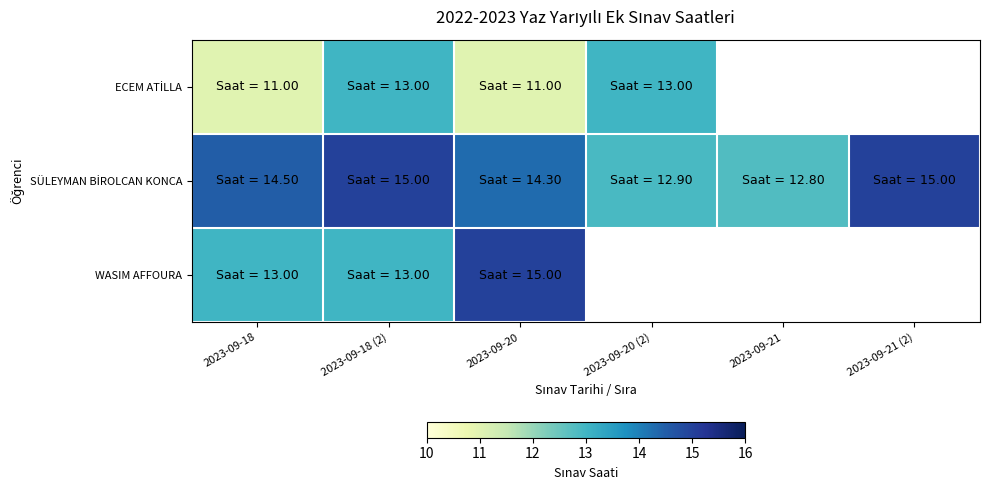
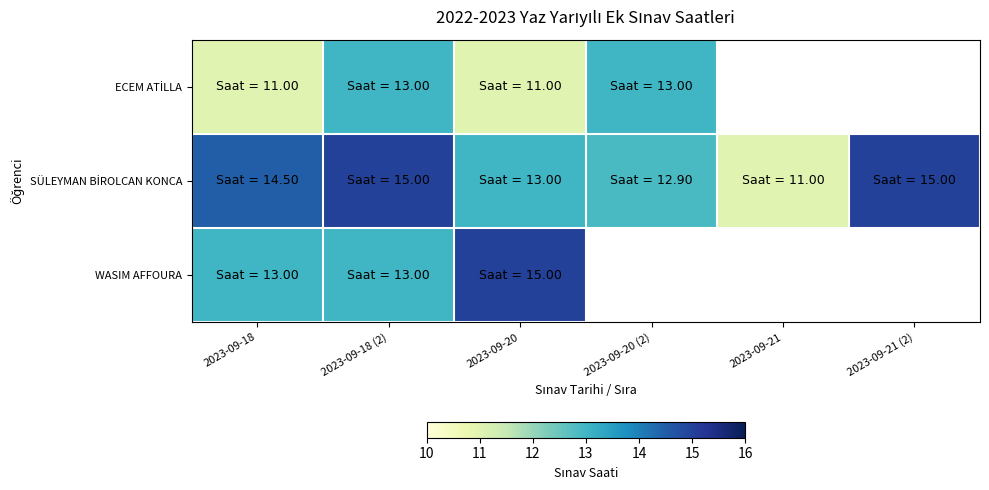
  {
    "ECEM ATİLLA": {
      "2023-09-18": 11.00,
      "2023-09-18 (2)": 13.00,
      "2023-09-20": 11.00,
      "2023-09-20 (2)": 13.00
    },
    "SÜLEYMAN BİROLCAN KONCA": {
      "2023-09-18": 14.50,
      "2023-09-18 (2)": 15.00,
-     "2023-09-20": 14.30,
+     "2023-09-20": 13.00,
      "2023-09-20 (2)": 12.90,
-     "2023-09-21": 12.80,
+     "2023-09-21": 11.00,
      "2023-09-21 (2)": 15.00
    },
    "WASIM AFFOURA": {
      "2023-09-18": 13.00,
      "2023-09-18 (2)": 13.00,
      "2023-09-20": 15.00
    }
  }
